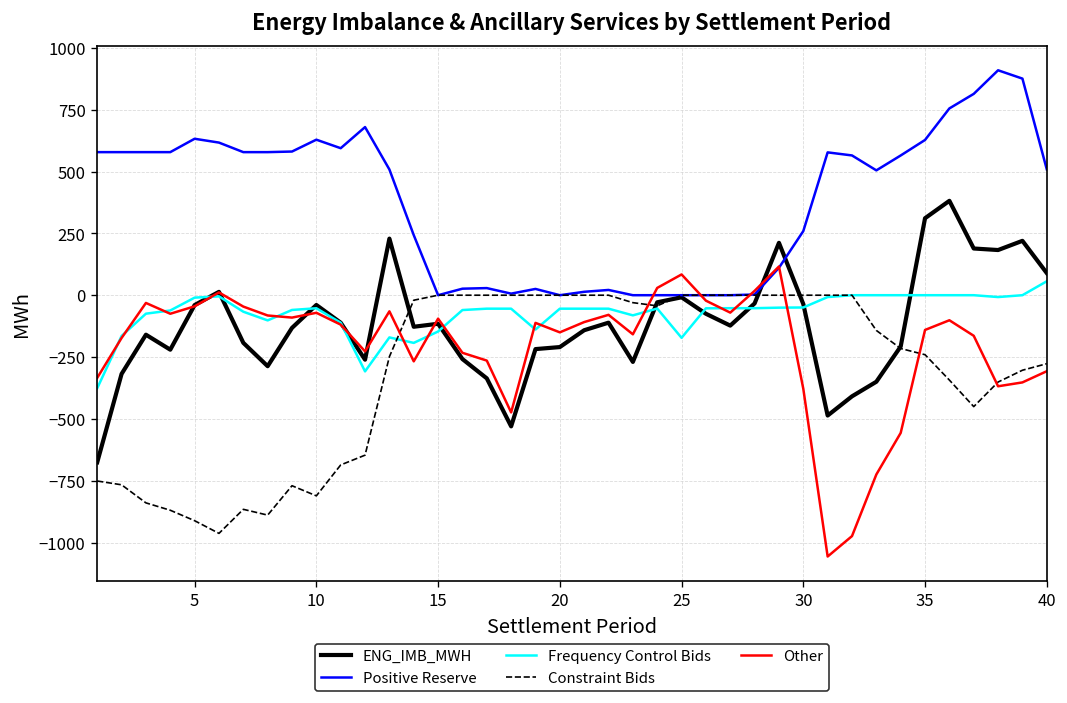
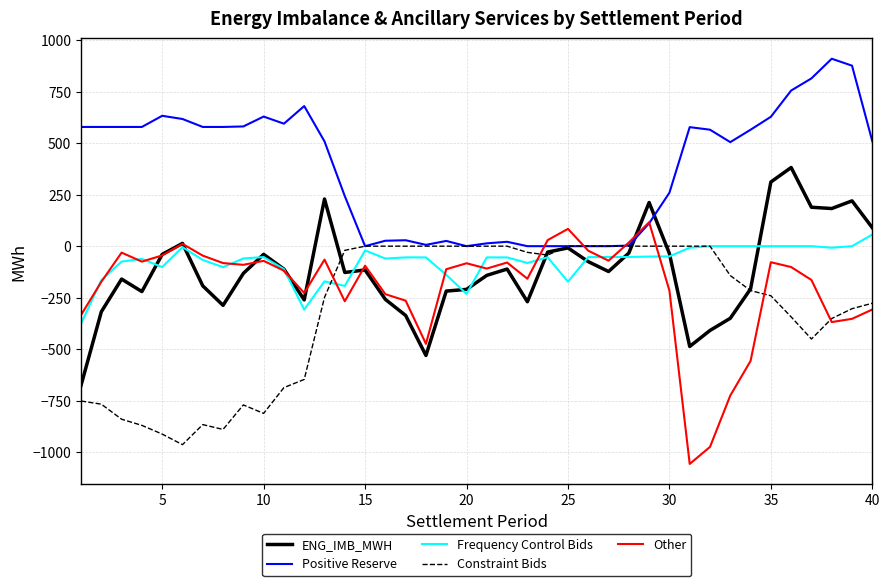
  {
    "Positive Reserve": {
      "5": 630,
      "10": 630,
      "30": 260,
      "35": 630,
      "40": 510
    },
    "Frequency Control Bids": {
-     "5": -10,
+     "5": -100,
      "10": -50,
-     "15": -150,
-     "20": -50,
+     "15": -20,
+     "20": -230,
      "25": -170,
      "30": -50,
      "35": 0,
      "40": 60
    },
    "Other": {
      "10": -70,
      "15": -90,
-     "20": -150,
+     "20": -80,
      "25": 80,
-     "30": -380,
-     "35": -140,
+     "30": -220,
+     "35": -80,
      "40": -310
    }
  }
